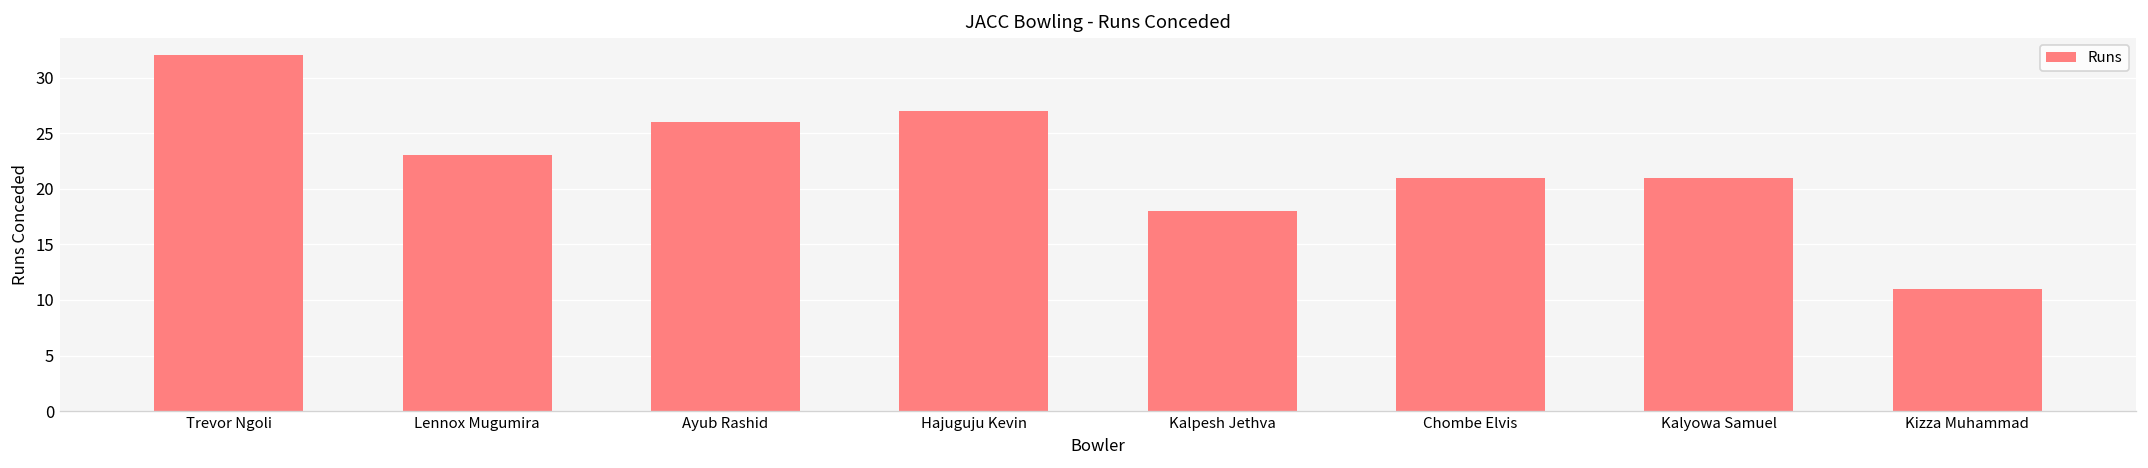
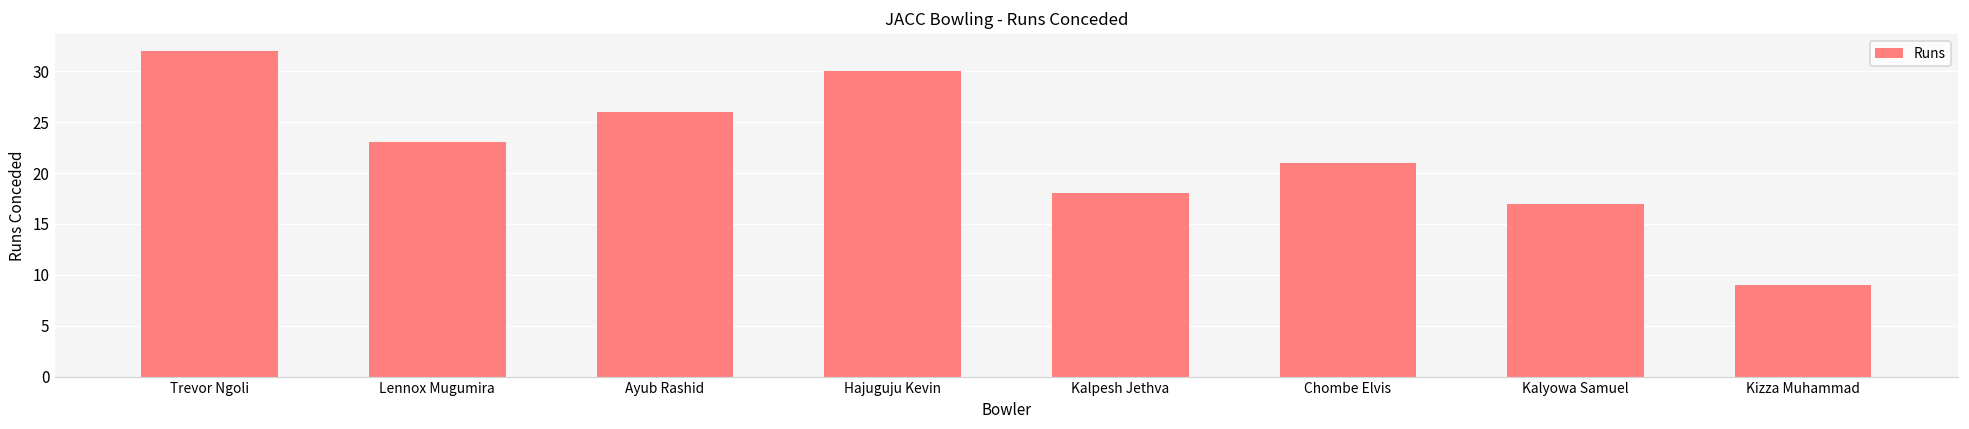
  {
    "Trevor Ngoli": 32,
    "Lennox Mugumira": 23,
    "Ayub Rashid": 26,
-   "Hajuguju Kevin": 27,
+   "Hajuguju Kevin": 30,
    "Kalpesh Jethva": 18,
    "Chombe Elvis": 21,
-   "Kalyowa Samuel": 21,
-   "Kizza Muhammad": 11
+   "Kalyowa Samuel": 17,
+   "Kizza Muhammad": 9
  }
